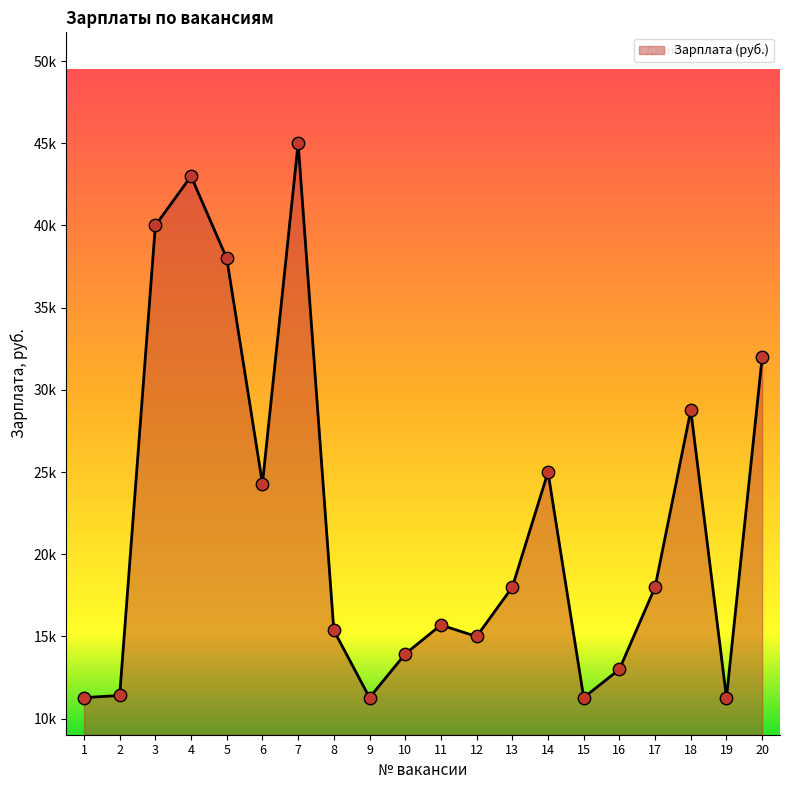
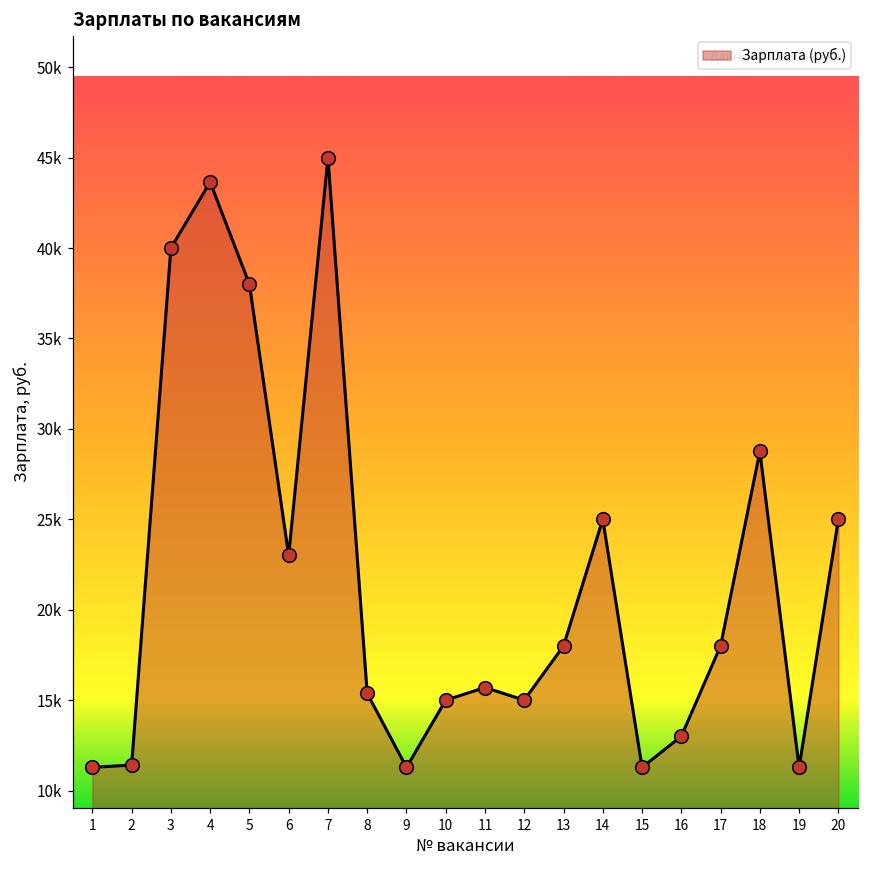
  {
    "1": 11300,
    "2": 11400,
    "3": 40000,
-   "4": 43000,
+   "4": 43700,
    "5": 38000,
-   "6": 24300,
+   "6": 23000,
    "7": 45000,
    "8": 15400,
    "9": 11300,
-   "10": 13900,
+   "10": 15000,
    "11": 15700,
    "12": 15000,
    "13": 18000,
    "14": 25000,
    "15": 11300,
    "16": 13000,
    "17": 18000,
    "18": 28800,
    "19": 11300,
-   "20": 32000
+   "20": 25000
  }
